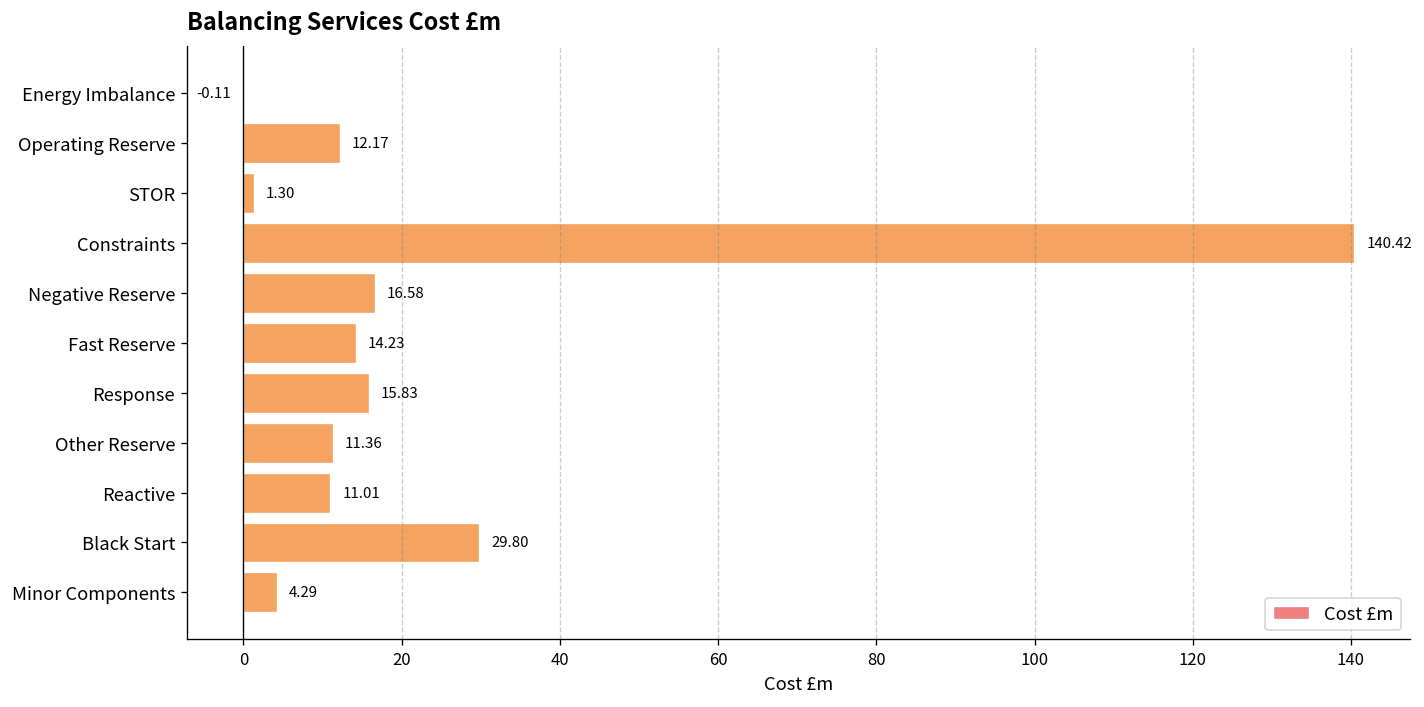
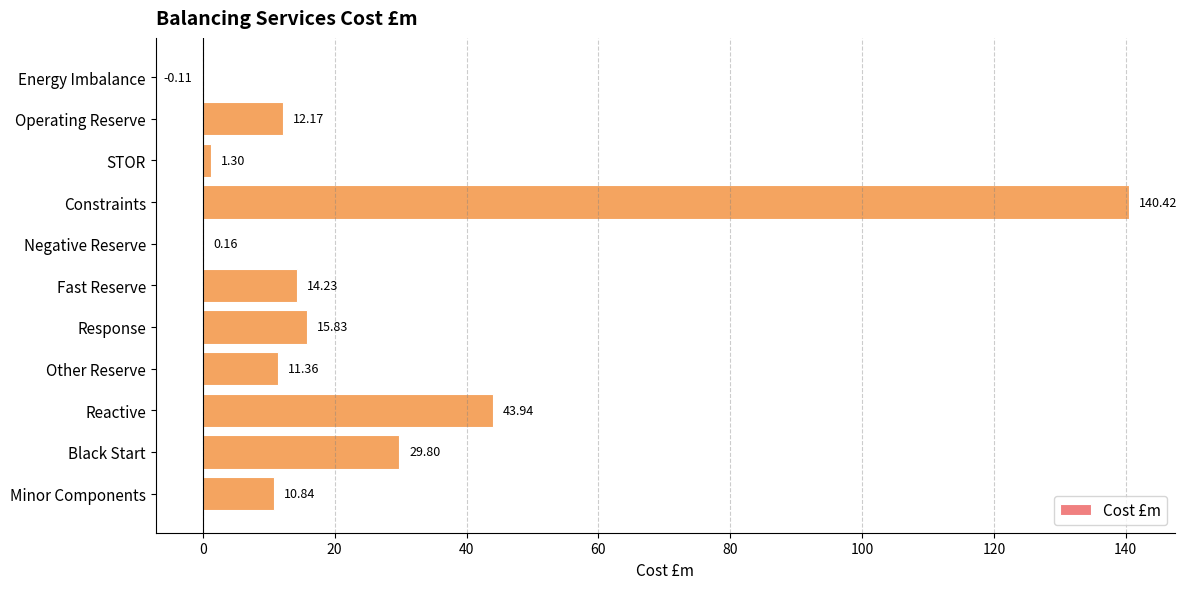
  {
    "Energy Imbalance": -0.11,
    "Operating Reserve": 12.17,
    "STOR": 1.30,
    "Constraints": 140.42,
-   "Negative Reserve": 16.58,
+   "Negative Reserve": 0.16,
    "Fast Reserve": 14.23,
    "Response": 15.83,
    "Other Reserve": 11.36,
-   "Reactive": 11.01,
+   "Reactive": 43.94,
    "Black Start": 29.80,
-   "Minor Components": 4.29
+   "Minor Components": 10.84
  }
